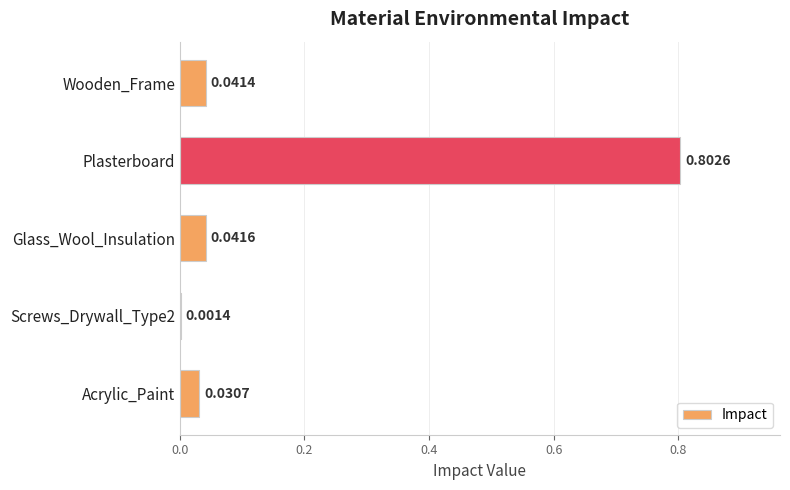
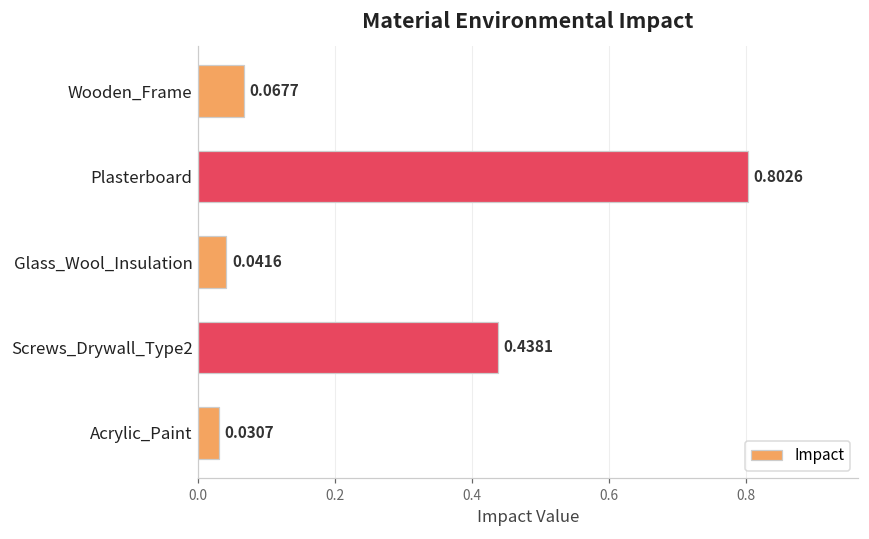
  {
-   "Wooden_Frame": 0.0414,
+   "Wooden_Frame": 0.0677,
    "Plasterboard": 0.8026,
    "Glass_Wool_Insulation": 0.0416,
-   "Screws_Drywall_Type2": 0.0014,
+   "Screws_Drywall_Type2": 0.4381,
    "Acrylic_Paint": 0.0307
  }
